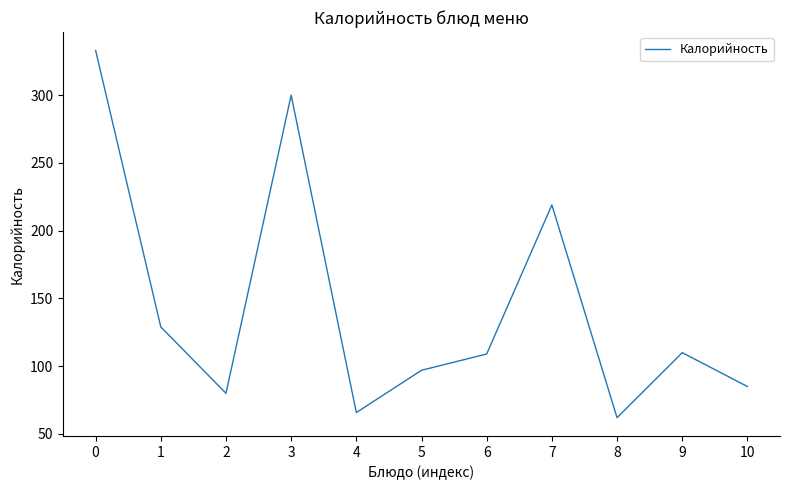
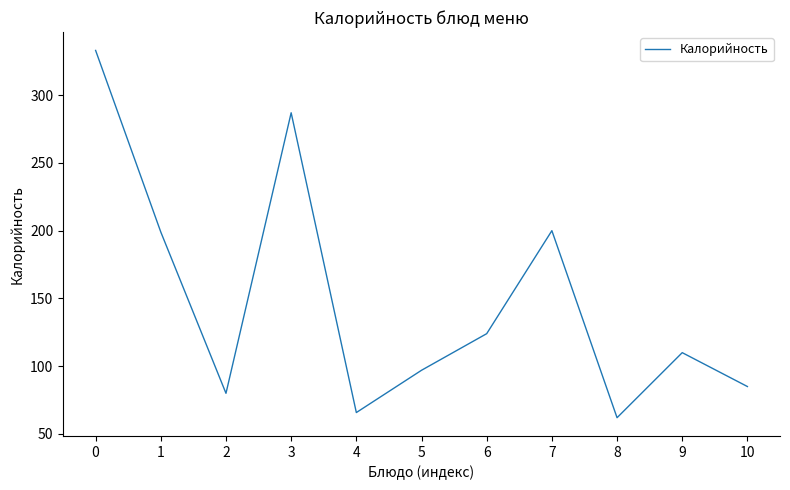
  {
    "0": 333,
-   "1": 129,
+   "1": 199,
    "2": 80,
-   "3": 300,
+   "3": 287,
    "4": 66,
    "5": 97,
-   "6": 109,
-   "7": 219,
+   "6": 124,
+   "7": 200,
    "8": 62,
    "9": 110,
    "10": 85
  }
